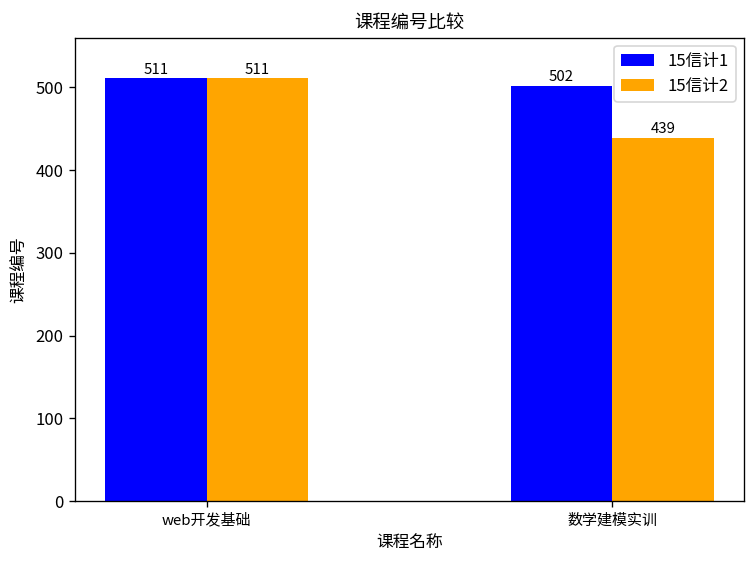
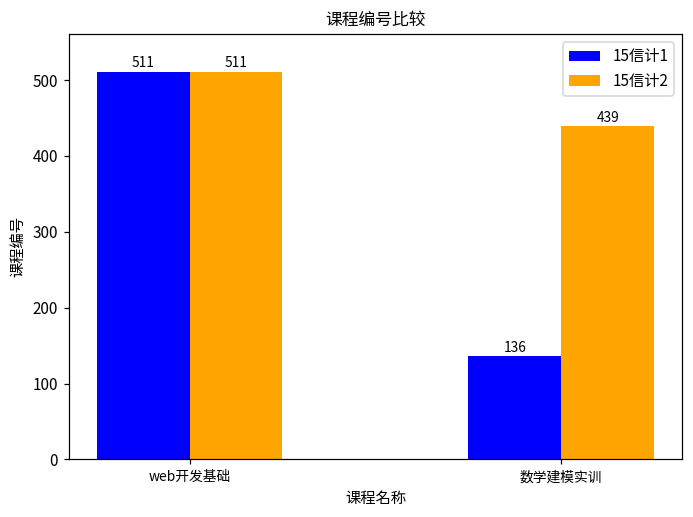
  {
    "15信计1": {
      "web开发基础": 511,
-     "数学建模实训": 502
+     "数学建模实训": 136
    },
    "15信计2": {
      "web开发基础": 511,
      "数学建模实训": 439
    }
  }
